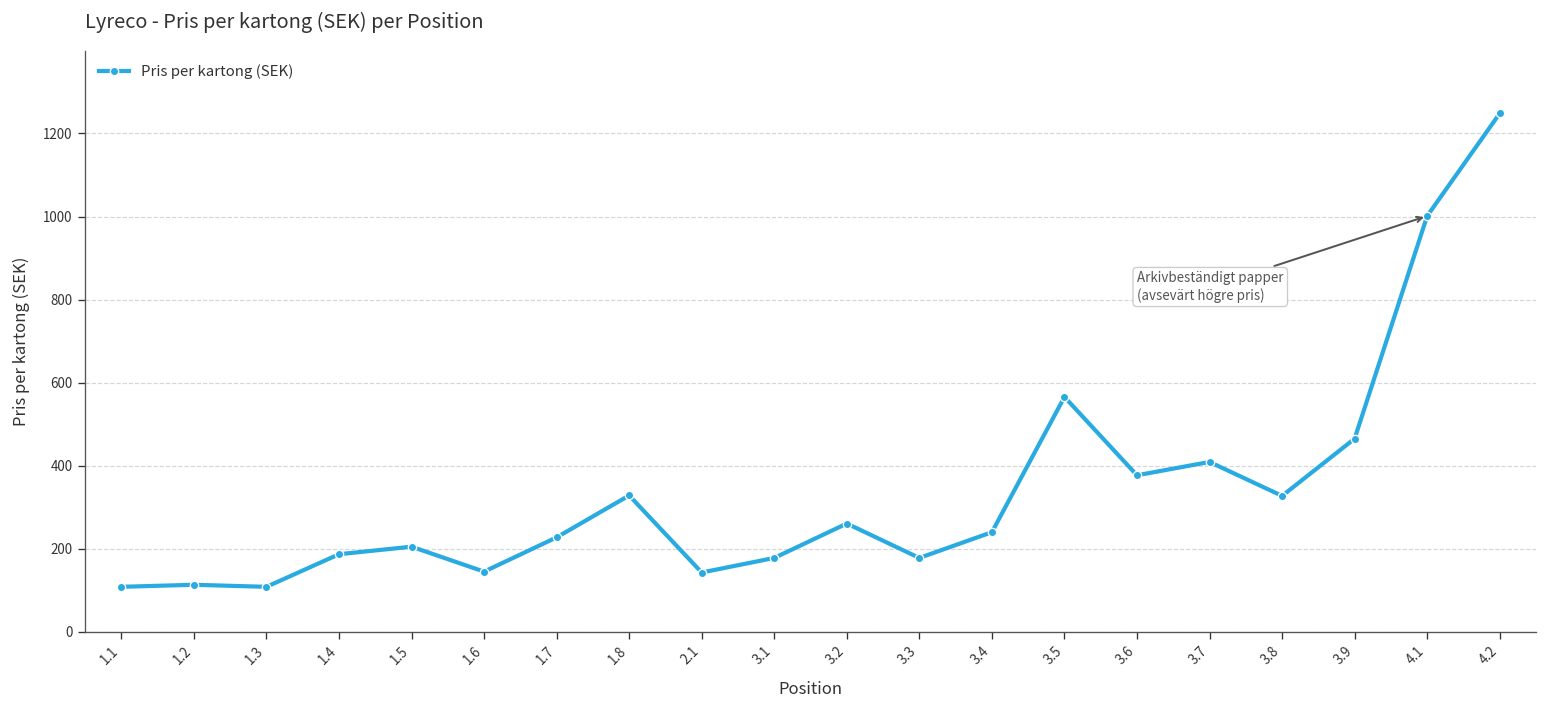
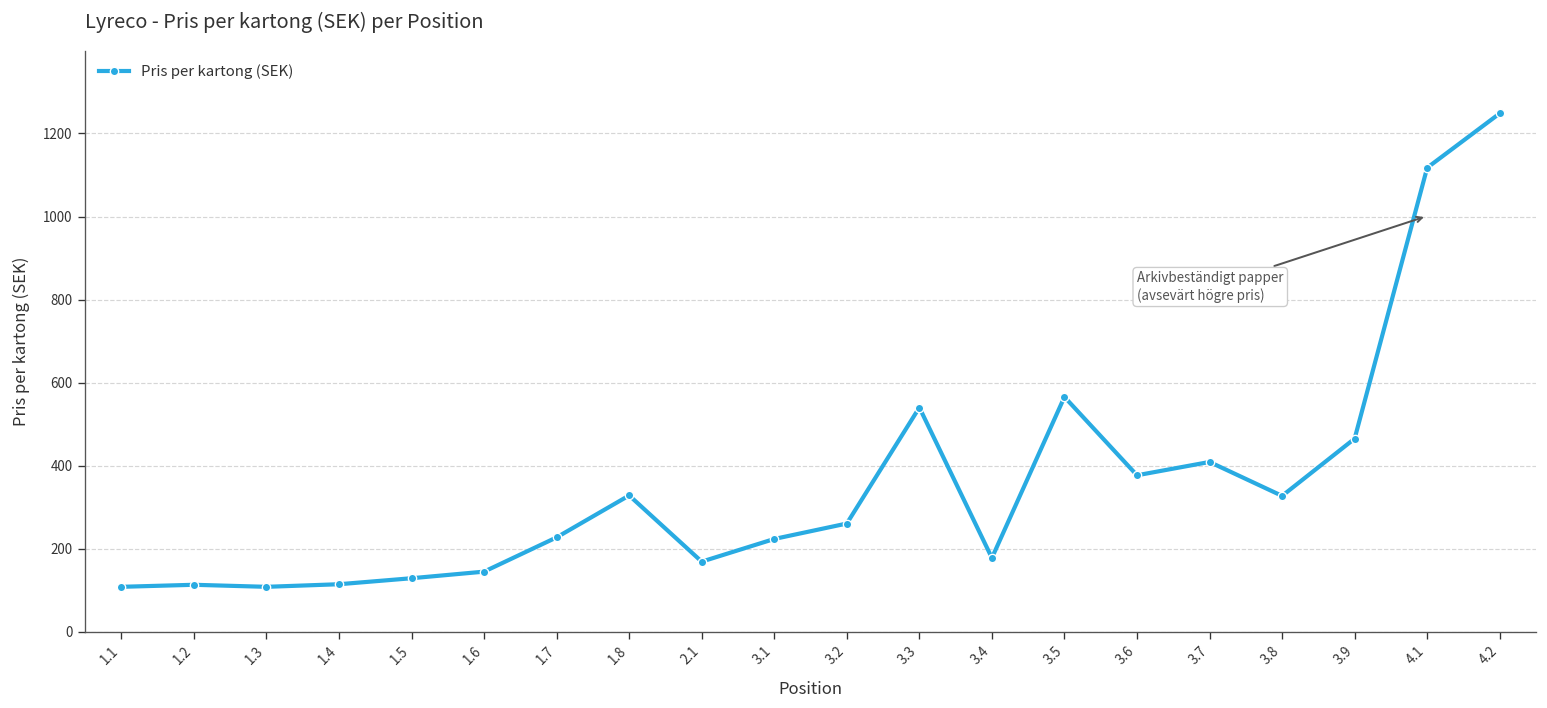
  {
    "1.1": 110,
    "1.2": 110,
    "1.3": 110,
-   "1.4": 190,
-   "1.5": 200,
+   "1.4": 110,
+   "1.5": 130,
    "1.6": 140,
    "1.7": 230,
    "1.8": 330,
-   "2.1": 140,
-   "3.1": 180,
+   "2.1": 170,
+   "3.1": 220,
    "3.2": 260,
-   "3.3": 180,
-   "3.4": 240,
+   "3.3": 540,
+   "3.4": 180,
    "3.5": 570,
    "3.6": 380,
    "3.7": 410,
    "3.8": 330,
    "3.9": 460,
-   "4.1": 1000,
+   "4.1": 1120,
    "4.2": 1250
  }
